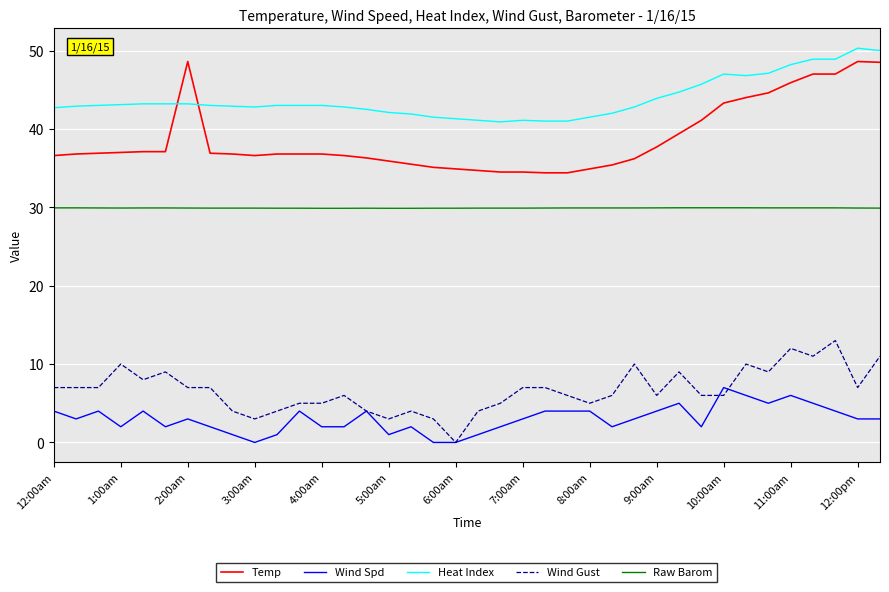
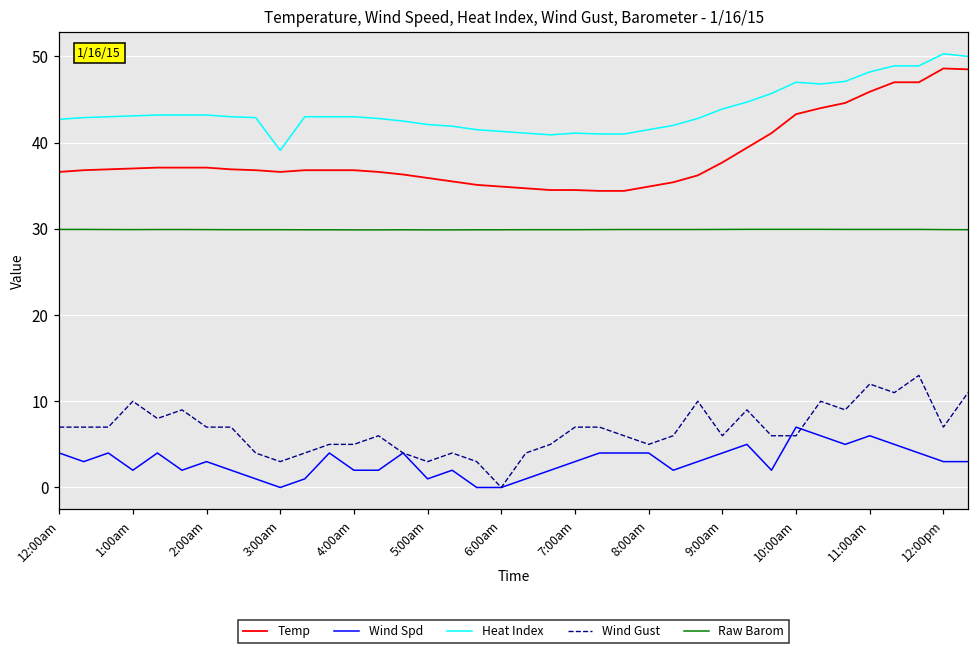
  {
    "Temp": {
      "12:00am": 37,
      "1:00am": 37,
-     "2:00am": 49,
+     "2:00am": 37,
      "3:00am": 37,
      "4:00am": 37,
      "5:00am": 36,
      "6:00am": 35,
      "7:00am": 35,
      "8:00am": 35,
      "9:00am": 38,
      "10:00am": 43,
      "11:00am": 46,
      "12:00pm": 49
    },
    "Wind Spd": {
      "12:00am": 4,
      "1:00am": 2,
      "2:00am": 3,
      "3:00am": 0,
      "4:00am": 2,
      "5:00am": 1,
      "7:00am": 3,
      "8:00am": 4,
      "9:00am": 4,
      "10:00am": 7,
      "11:00am": 6,
      "12:00pm": 3
    },
    "Heat Index": {
      "12:00am": 43,
      "1:00am": 43,
      "2:00am": 43,
-     "3:00am": 43,
+     "3:00am": 39,
      "4:00am": 43,
      "5:00am": 42,
      "6:00am": 41,
      "7:00am": 41,
      "8:00am": 42,
      "9:00am": 44,
      "10:00am": 47,
      "11:00am": 48,
      "12:00pm": 50
    },
    "Wind Gust": {
      "12:00am": 7,
      "1:00am": 10,
      "2:00am": 7,
      "3:00am": 3,
      "4:00am": 5,
      "5:00am": 3,
      "7:00am": 7,
      "8:00am": 5,
      "9:00am": 6,
      "10:00am": 6,
      "11:00am": 12,
      "12:00pm": 7
    },
    "Raw Barom": {
      "12:00am": 30,
      "1:00am": 30,
      "2:00am": 30,
      "3:00am": 30,
      "4:00am": 30,
      "5:00am": 30,
      "6:00am": 30,
      "7:00am": 30,
      "8:00am": 30,
      "9:00am": 30,
      "10:00am": 30,
      "11:00am": 30,
      "12:00pm": 30
    }
  }
